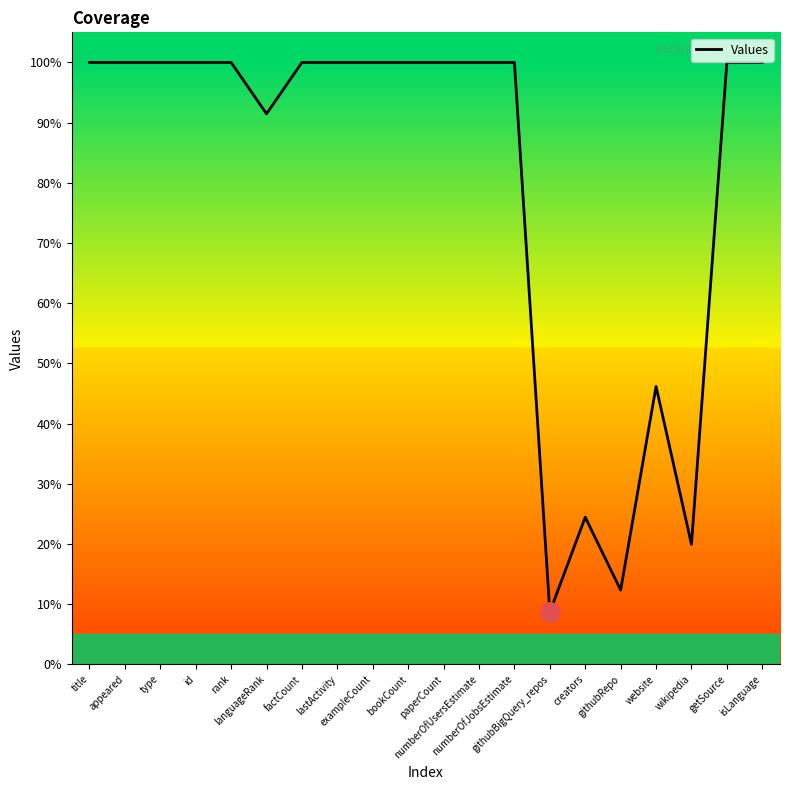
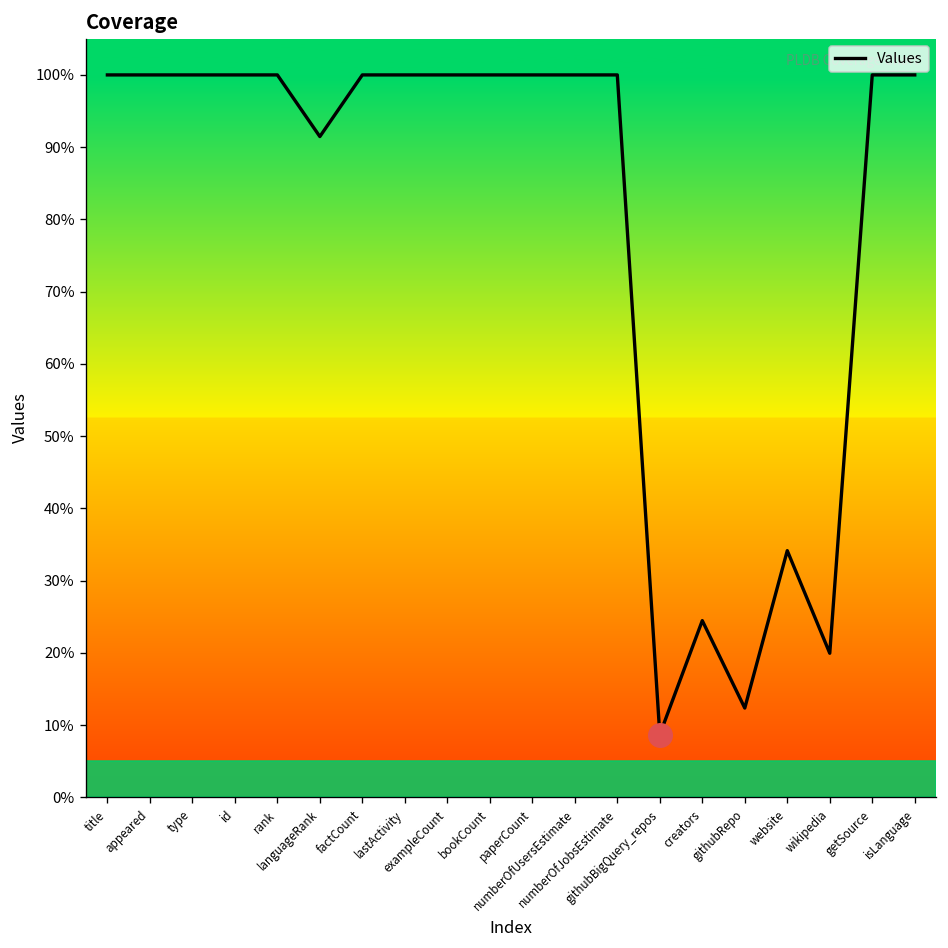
  {
    "Values": {
      "title": "100%",
      "appeared": "100%",
      "type": "100%",
      "id": "100%",
      "rank": "100%",
      "languageRank": "91%",
      "factCount": "100%",
      "lastActivity": "100%",
      "exampleCount": "100%",
      "bookCount": "100%",
      "paperCount": "100%",
      "numberOfUsersEstimate": "100%",
      "numberOfJobsEstimate": "100%",
      "creators": "24%",
      "githubRepo": "12%",
-     "website": "46%",
+     "website": "34%",
      "wikipedia": "20%",
      "getSource": "100%",
      "isLanguage": "100%"
    }
  }
